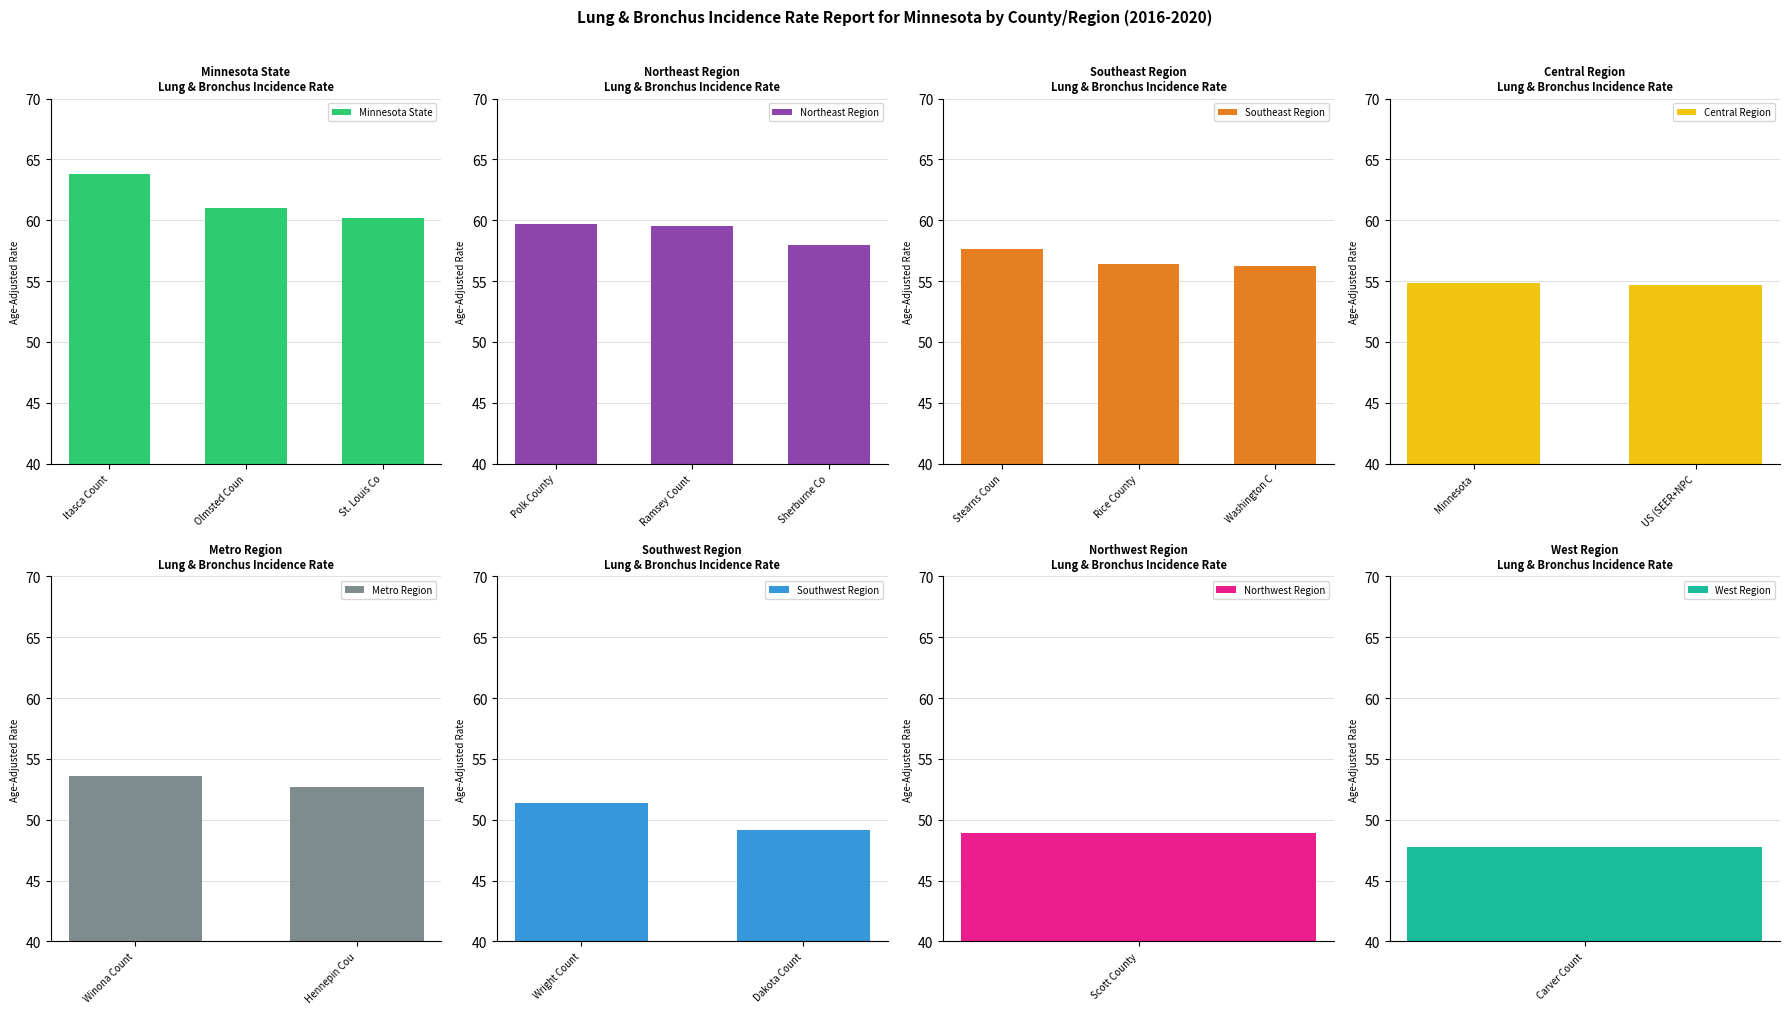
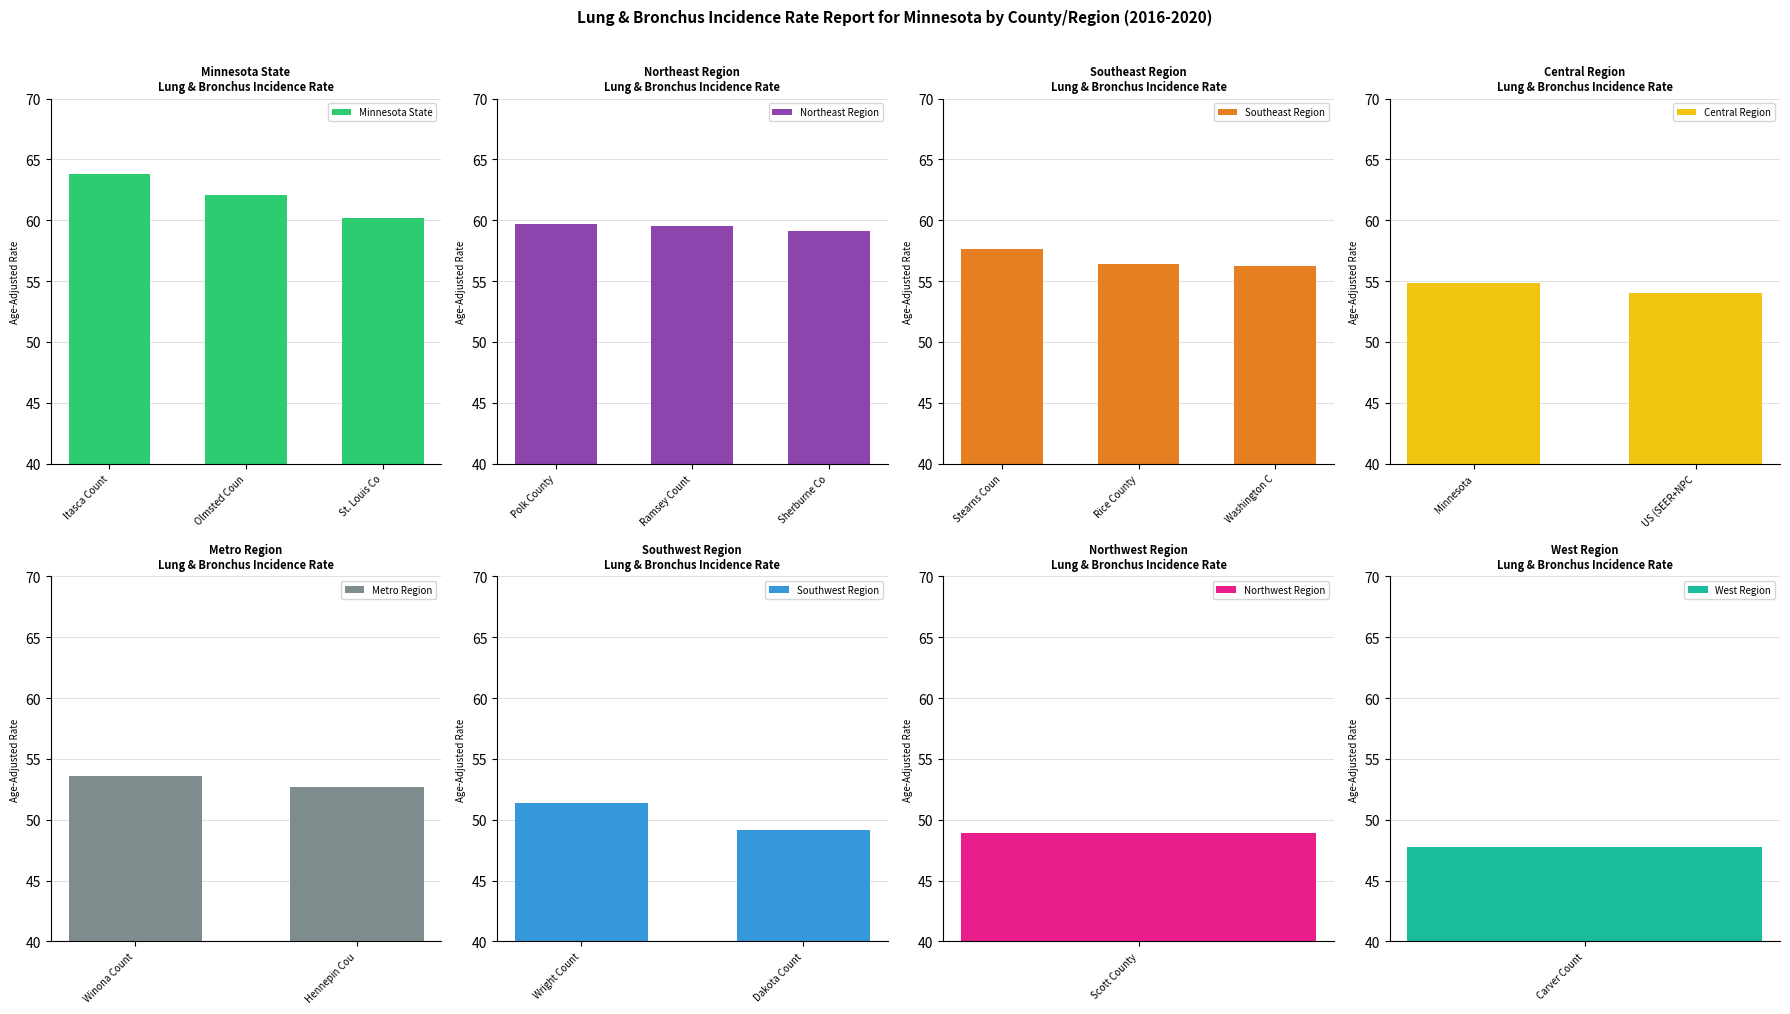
  {
    "Minnesota State Lung & Bronchus Incidence Rate": {
      "Itasca Count": 63.8,
-     "Olmsted Coun": 61.0,
+     "Olmsted Coun": 62.1,
      "St. Louis Co": 60.2
    },
    "Northeast Region Lung & Bronchus Incidence Rate": {
      "Polk County": 59.7,
      "Ramsey Count": 59.5,
-     "Sherburne Co": 58.0
+     "Sherburne Co": 59.1
    },
    "Southeast Region Lung & Bronchus Incidence Rate": {
      "Stearns Coun": 57.6,
      "Rice County": 56.4,
      "Washington C": 56.2
    },
    "Central Region Lung & Bronchus Incidence Rate": {
      "Minnesota": 54.8,
-     "US (SEER+NPC": 54.7
+     "US (SEER+NPC": 54.0
    },
    "Metro Region Lung & Bronchus Incidence Rate": {
      "Winona Count": 53.6,
      "Hennepin Cou": 52.7
    },
    "Southwest Region Lung & Bronchus Incidence Rate": {
      "Wright Count": 51.4,
      "Dakota Count": 49.2
    },
    "Northwest Region Lung & Bronchus Incidence Rate": {
      "Scott County": 48.9
    },
    "West Region Lung & Bronchus Incidence Rate": {
      "Carver Count": 47.8
    }
  }
